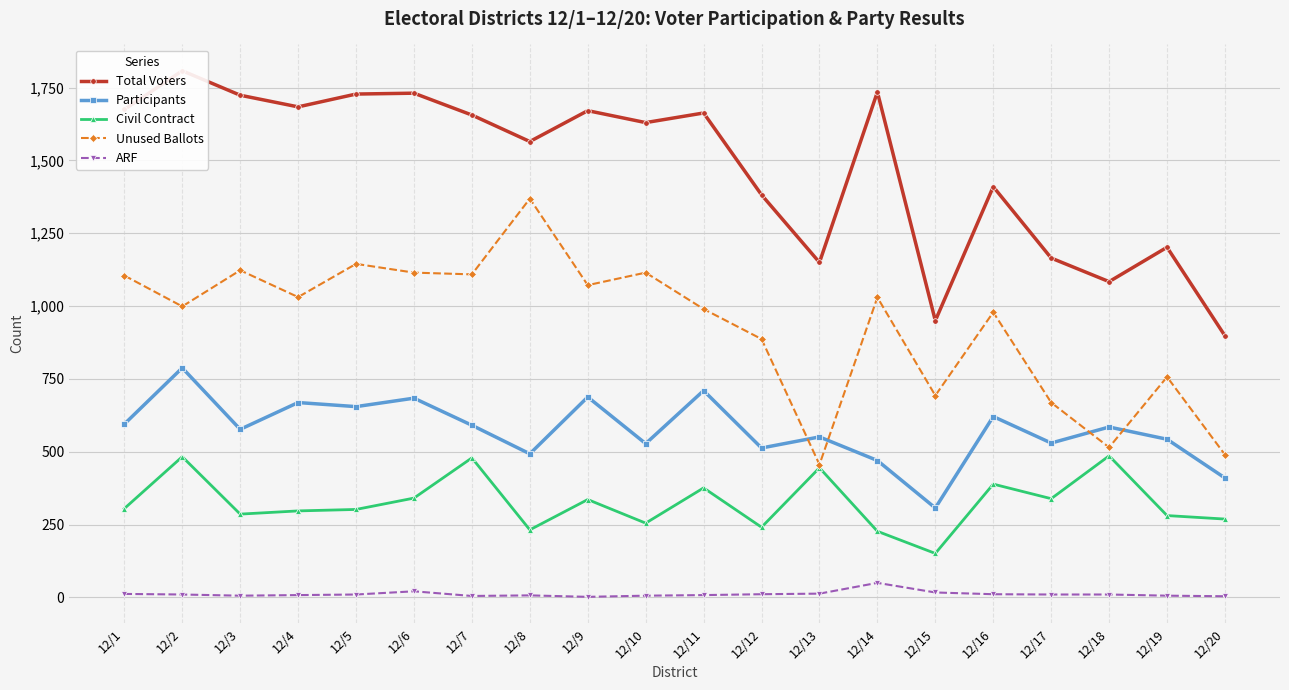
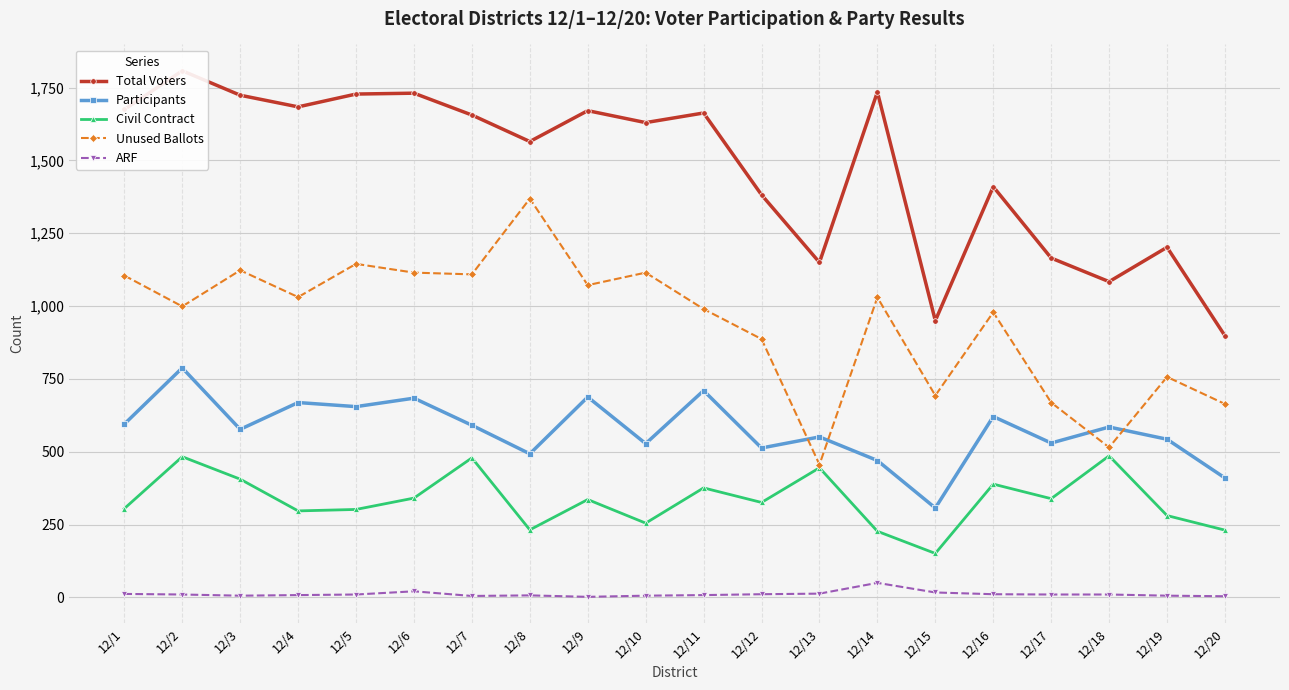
  {
    "Total Voters": {
      "12/3": "1,720",
      "12/4": "1,680",
      "12/5": "1,730",
      "12/6": "1,730",
      "12/7": "1,660",
      "12/8": "1,570",
      "12/9": "1,670",
      "12/10": "1,630",
      "12/11": "1,660",
      "12/12": "1,380",
      "12/13": "1,150",
      "12/14": "1,740",
      "12/15": "950",
      "12/16": "1,410",
      "12/17": "1,170",
      "12/18": "1,080",
      "12/19": "1,200",
      "12/20": "900"
    },
    "Participants": {
      "12/1": "600",
      "12/2": "790",
      "12/3": "580",
      "12/4": "670",
      "12/5": "660",
      "12/6": "680",
      "12/7": "590",
      "12/8": "490",
      "12/9": "690",
      "12/10": "530",
      "12/11": "710",
      "12/12": "510",
      "12/13": "550",
      "12/14": "470",
      "12/15": "310",
      "12/16": "620",
      "12/17": "530",
      "12/18": "590",
      "12/19": "540",
      "12/20": "410"
    },
    "Civil Contract": {
      "12/1": "310",
      "12/2": "480",
-     "12/3": "290",
+     "12/3": "410",
      "12/4": "300",
      "12/5": "300",
      "12/6": "340",
      "12/7": "480",
      "12/8": "230",
      "12/9": "340",
      "12/10": "260",
      "12/11": "380",
-     "12/12": "240",
+     "12/12": "330",
      "12/13": "450",
      "12/14": "230",
      "12/15": "150",
      "12/16": "390",
      "12/17": "340",
      "12/18": "490",
      "12/19": "280",
-     "12/20": "270"
+     "12/20": "230"
    },
    "Unused Ballots": {
      "12/1": "1,110",
      "12/2": "1,000",
      "12/3": "1,120",
      "12/4": "1,030",
      "12/5": "1,150",
      "12/6": "1,120",
      "12/7": "1,110",
      "12/8": "1,370",
      "12/9": "1,070",
      "12/10": "1,120",
      "12/11": "990",
      "12/12": "890",
      "12/13": "460",
      "12/14": "1,030",
      "12/15": "690",
      "12/16": "980",
      "12/17": "670",
      "12/18": "520",
      "12/19": "760",
-     "12/20": "490"
+     "12/20": "660"
    },
    "ARF": {
      "12/1": "10",
      "12/2": "10",
      "12/3": "10",
      "12/4": "10",
      "12/5": "10",
      "12/6": "20",
      "12/7": "10",
      "12/8": "10",
      "12/9": "0",
      "12/10": "10",
      "12/11": "10",
      "12/12": "10",
      "12/13": "10",
      "12/14": "50",
      "12/15": "20",
      "12/16": "10",
      "12/17": "10",
      "12/18": "10",
      "12/19": "10",
      "12/20": "0"
    }
  }
